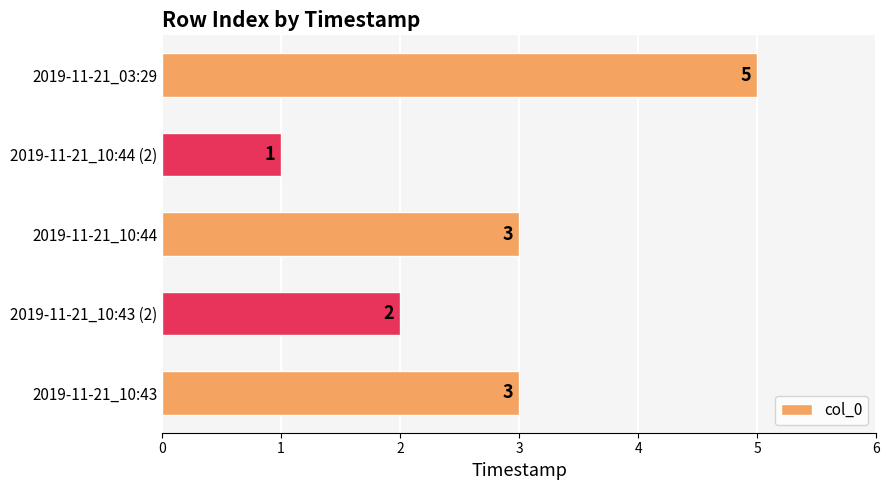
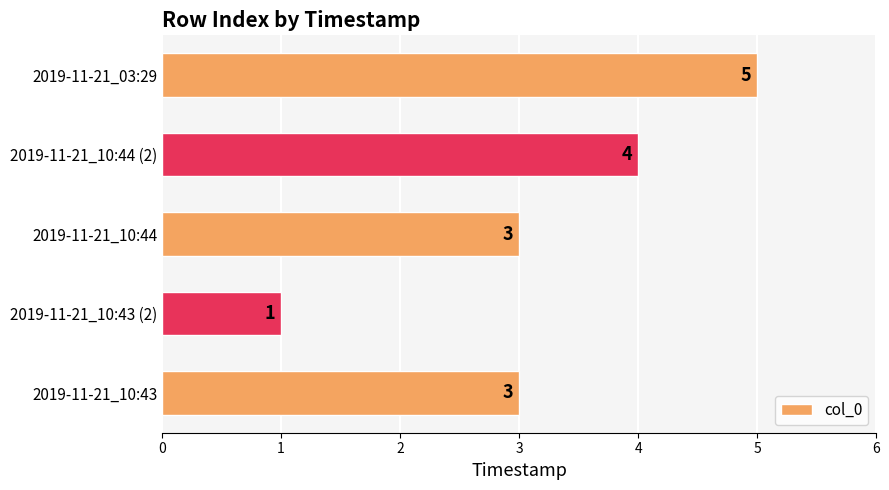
  {
    "2019-11-21_03:29": 5,
-   "2019-11-21_10:44 (2)": 1,
+   "2019-11-21_10:44 (2)": 4,
    "2019-11-21_10:44": 3,
-   "2019-11-21_10:43 (2)": 2,
+   "2019-11-21_10:43 (2)": 1,
    "2019-11-21_10:43": 3
  }
